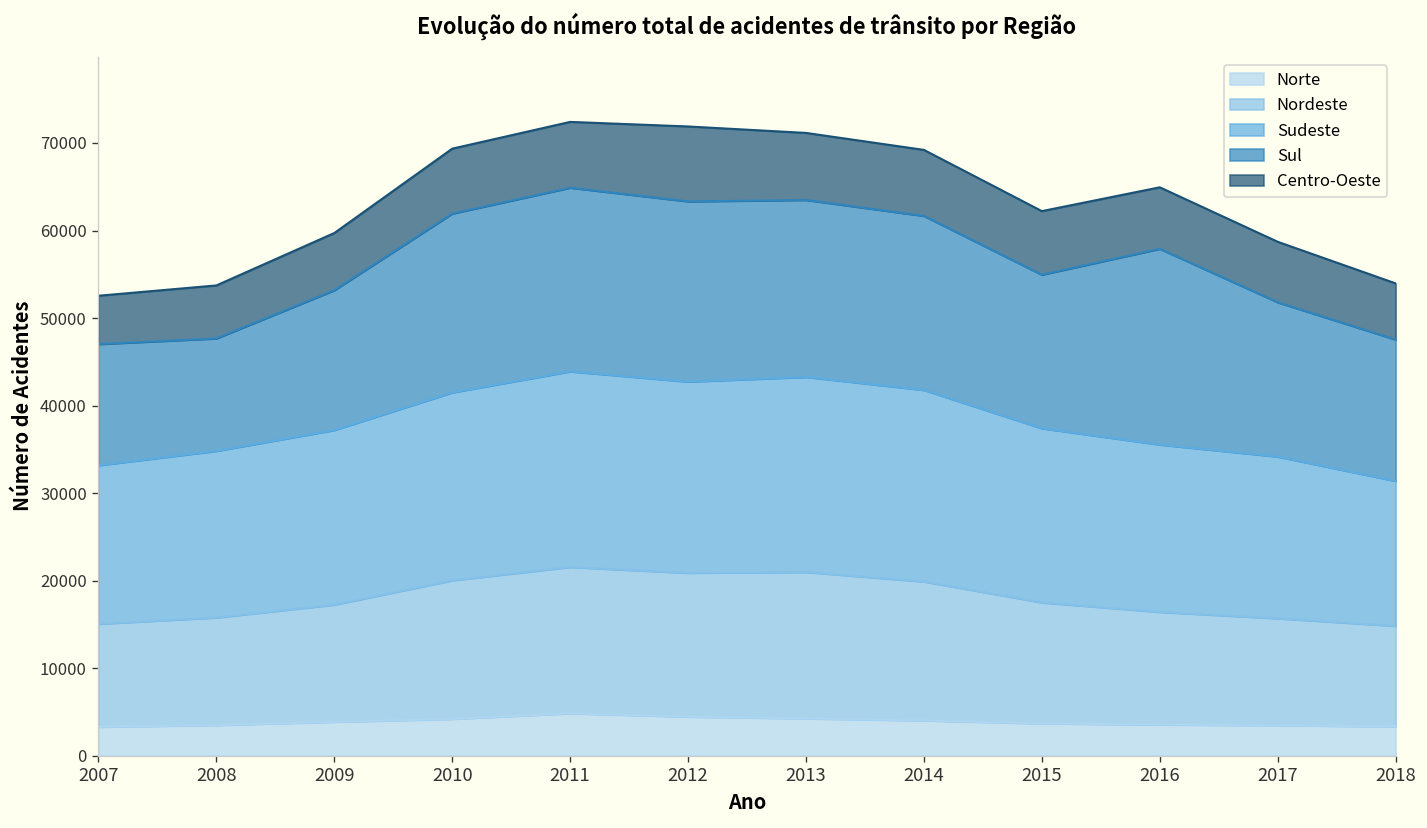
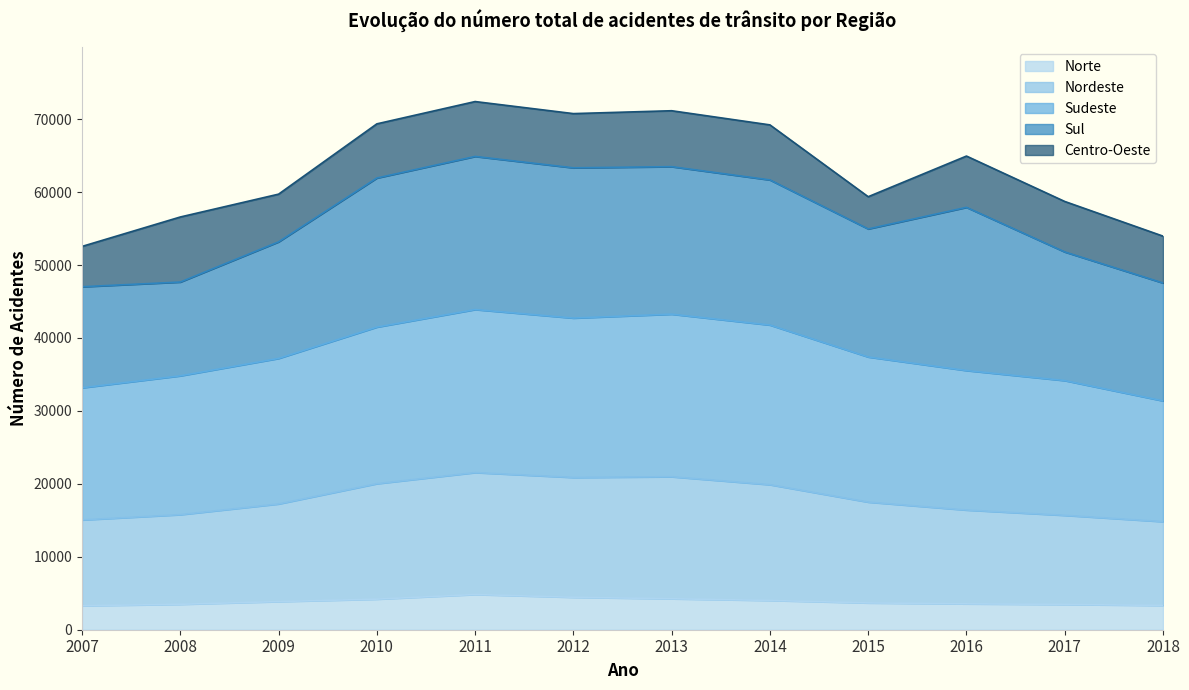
  {
    "Sul": {
      "2007": 14000,
      "2008": 13000,
      "2009": 16000,
      "2010": 20000,
      "2011": 21000,
      "2012": 21000,
      "2013": 20000,
      "2014": 20000,
      "2015": 18000,
      "2016": 22000,
      "2017": 18000,
      "2018": 16000
    },
    "Centro-Oeste": {
      "2007": 6000,
-     "2008": 6000,
+     "2008": 9000,
      "2009": 7000,
      "2010": 7000,
      "2011": 8000,
-     "2012": 9000,
+     "2012": 7000,
      "2013": 8000,
      "2014": 8000,
-     "2015": 7000,
+     "2015": 4000,
      "2016": 7000,
      "2017": 7000,
      "2018": 6000
    }
  }
